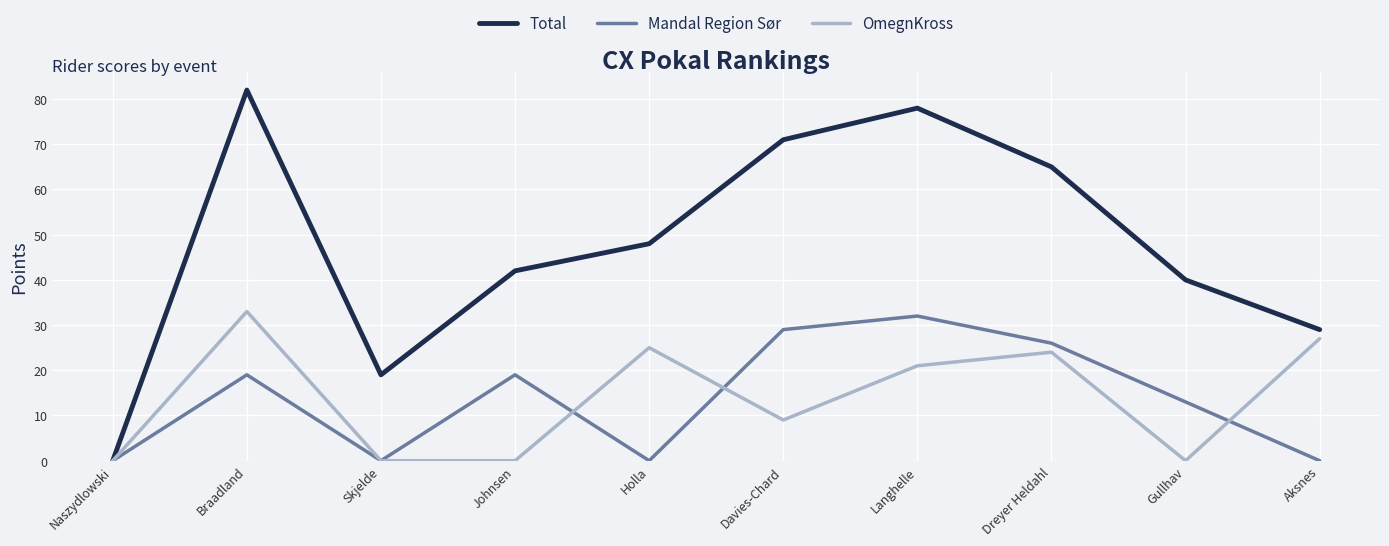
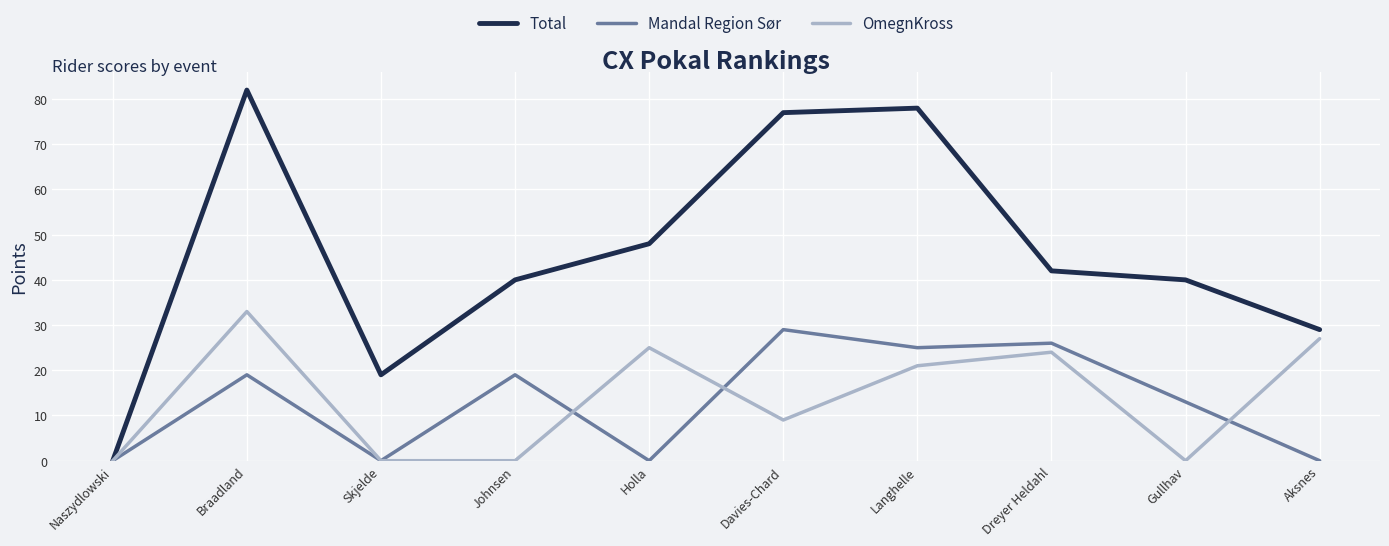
  {
    "Total": {
      "Braadland": 82,
      "Skjelde": 19,
-     "Johnsen": 42,
+     "Johnsen": 40,
      "Holla": 48,
-     "Davies-Chard": 71,
+     "Davies-Chard": 77,
      "Langhelle": 78,
-     "Dreyer Heldahl": 65,
+     "Dreyer Heldahl": 42,
      "Gullhav": 40,
      "Aksnes": 29
    },
    "Mandal Region Sør": {
      "Braadland": 19,
      "Johnsen": 19,
      "Holla": 0,
      "Davies-Chard": 29,
-     "Langhelle": 32,
+     "Langhelle": 25,
      "Dreyer Heldahl": 26,
      "Gullhav": 13,
      "Aksnes": 0
    },
    "OmegnKross": {
      "Braadland": 33,
      "Johnsen": 0,
      "Holla": 25,
      "Davies-Chard": 9,
      "Langhelle": 21,
      "Dreyer Heldahl": 24,
      "Gullhav": 0,
      "Aksnes": 27
    }
  }
